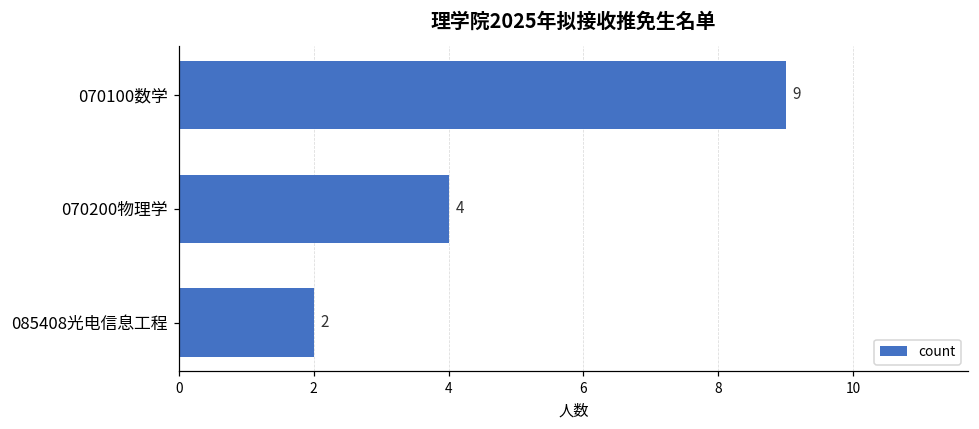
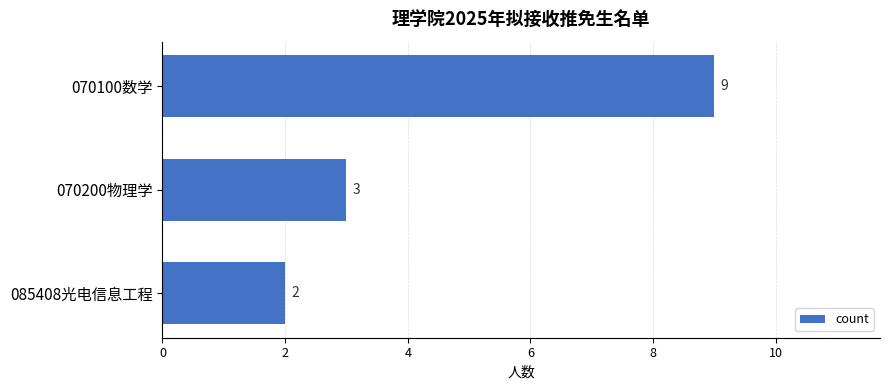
  {
    "070100数学": 9,
-   "070200物理学": 4,
+   "070200物理学": 3,
    "085408光电信息工程": 2
  }
